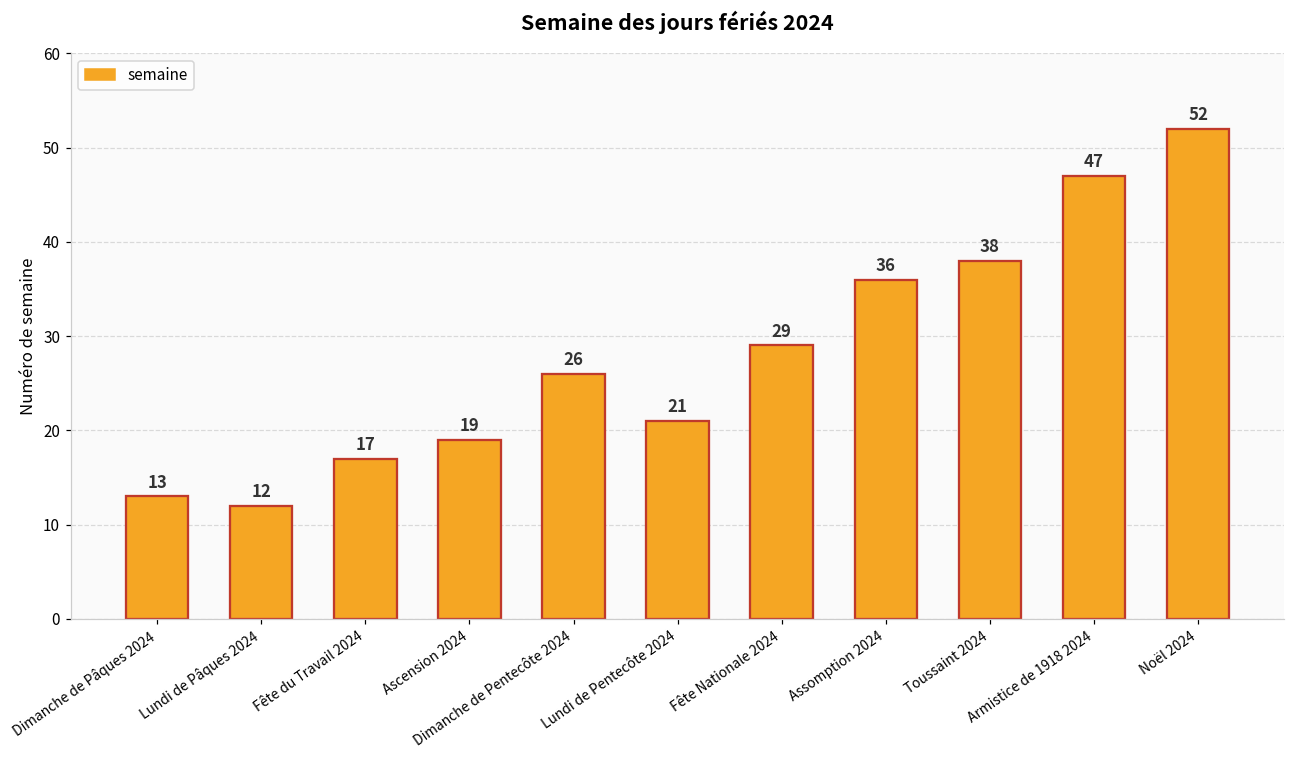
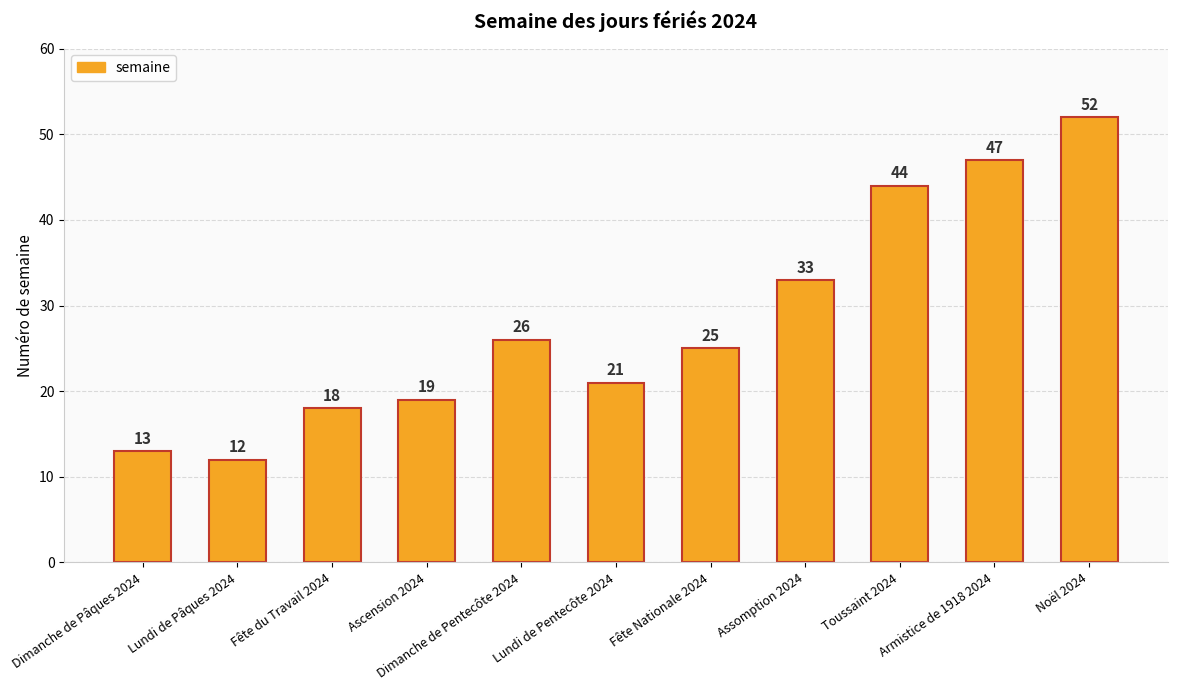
  {
    "Dimanche de Pâques 2024": 13,
    "Lundi de Pâques 2024": 12,
-   "Fête du Travail 2024": 17,
+   "Fête du Travail 2024": 18,
    "Ascension 2024": 19,
    "Dimanche de Pentecôte 2024": 26,
    "Lundi de Pentecôte 2024": 21,
-   "Fête Nationale 2024": 29,
-   "Assomption 2024": 36,
-   "Toussaint 2024": 38,
+   "Fête Nationale 2024": 25,
+   "Assomption 2024": 33,
+   "Toussaint 2024": 44,
    "Armistice de 1918 2024": 47,
    "Noël 2024": 52
  }
